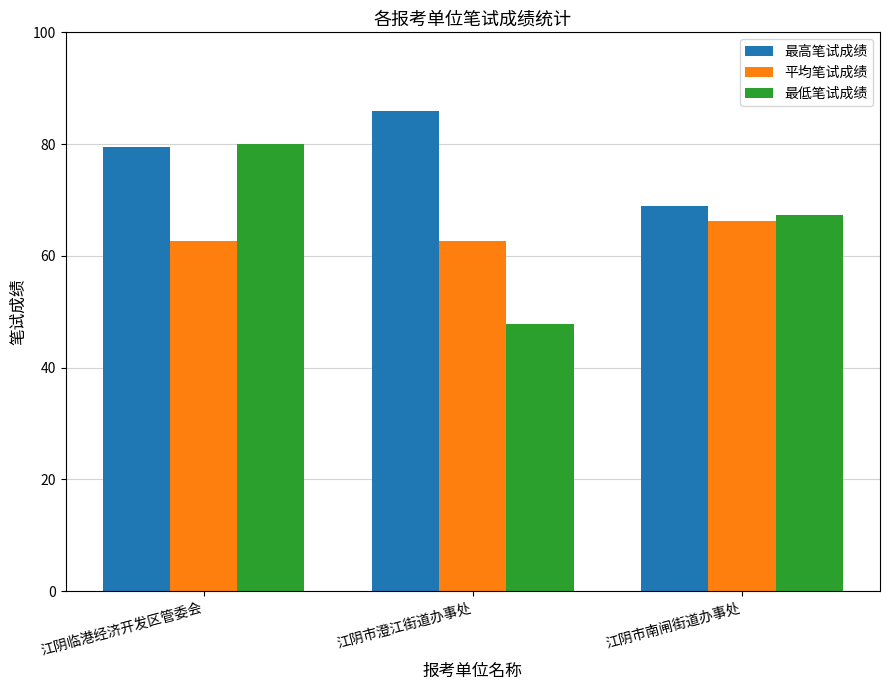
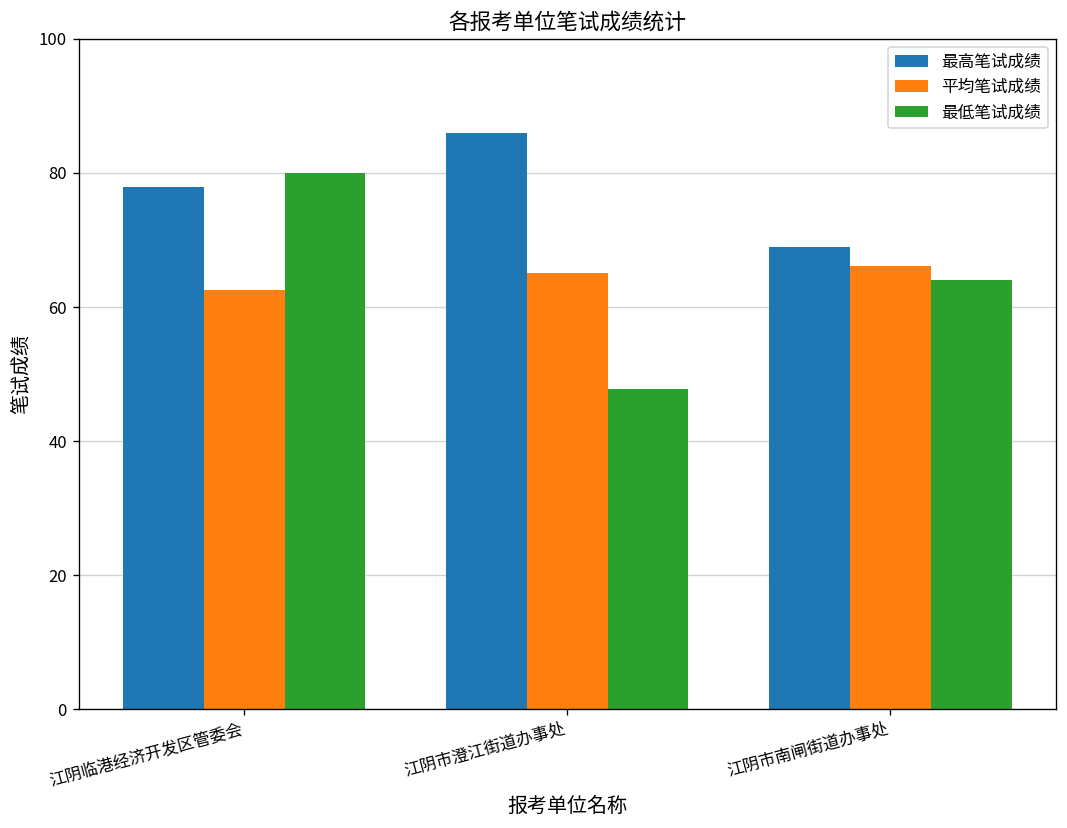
  {
    "最高笔试成绩": {
-     "江阴临港经济开发区管委会": 80,
+     "江阴临港经济开发区管委会": 78,
      "江阴市澄江街道办事处": 86,
      "江阴市南闸街道办事处": 69
    },
    "平均笔试成绩": {
      "江阴临港经济开发区管委会": 63,
-     "江阴市澄江街道办事处": 63,
+     "江阴市澄江街道办事处": 65,
      "江阴市南闸街道办事处": 66
    },
    "最低笔试成绩": {
      "江阴临港经济开发区管委会": 80,
      "江阴市澄江街道办事处": 48,
-     "江阴市南闸街道办事处": 67
+     "江阴市南闸街道办事处": 64
    }
  }
